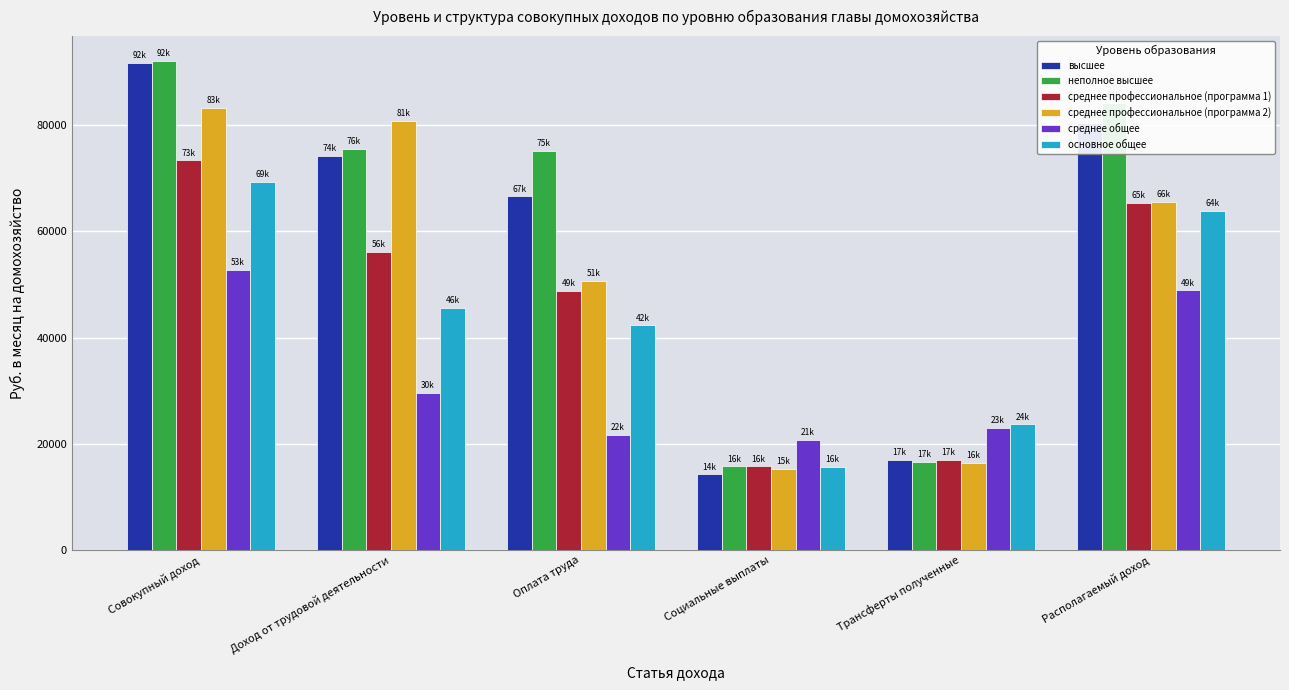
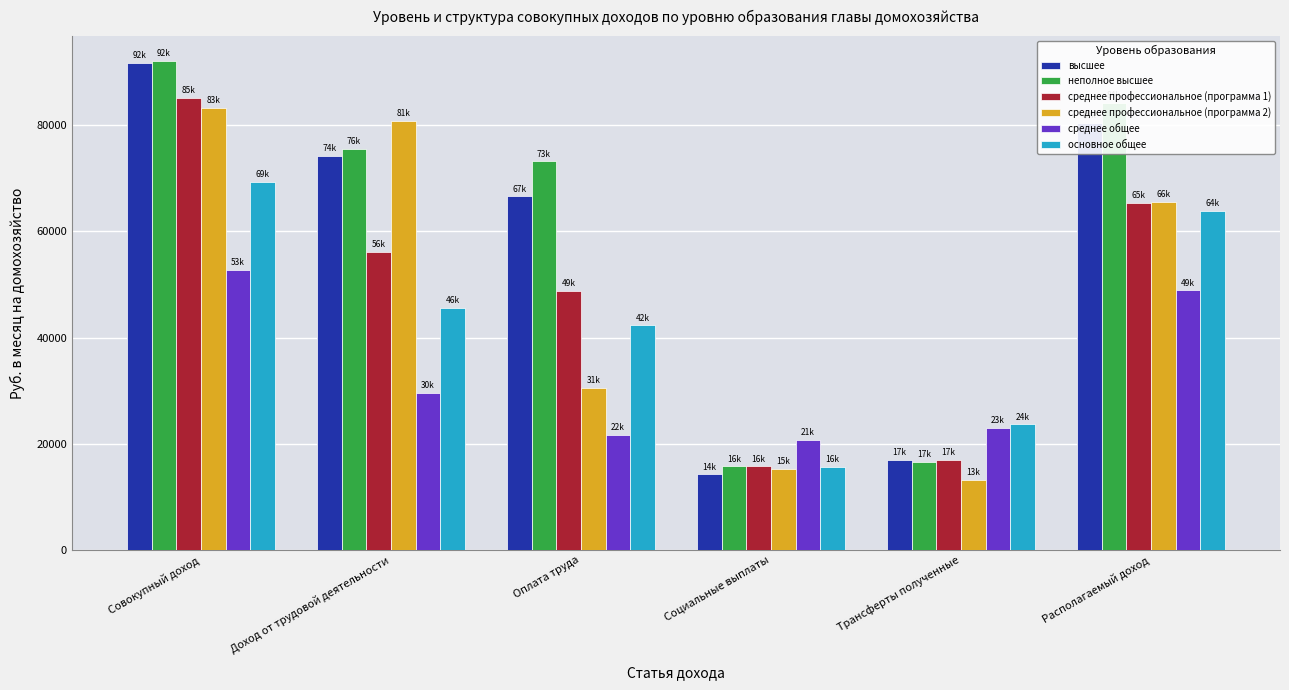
  {
    "высшее": {
      "Совокупный доход": "92k",
      "Доход от трудовой деятельности": "74k",
      "Оплата труда": "67k",
      "Социальные выплаты": "14k",
      "Трансферты полученные": "17k"
    },
    "неполное высшее": {
      "Совокупный доход": "92k",
      "Доход от трудовой деятельности": "76k",
-     "Оплата труда": "75k",
+     "Оплата труда": "73k",
      "Социальные выплаты": "16k",
      "Трансферты полученные": "17k"
    },
    "среднее профессиональное (программа 1)": {
-     "Совокупный доход": "73k",
+     "Совокупный доход": "85k",
      "Доход от трудовой деятельности": "56k",
      "Оплата труда": "49k",
      "Социальные выплаты": "16k",
      "Трансферты полученные": "17k",
      "Располагаемый доход": "65k"
    },
    "среднее профессиональное (программа 2)": {
      "Совокупный доход": "83k",
      "Доход от трудовой деятельности": "81k",
-     "Оплата труда": "51k",
+     "Оплата труда": "31k",
      "Социальные выплаты": "15k",
-     "Трансферты полученные": "16k",
+     "Трансферты полученные": "13k",
      "Располагаемый доход": "66k"
    },
    "среднее общее": {
      "Совокупный доход": "53k",
      "Доход от трудовой деятельности": "30k",
      "Оплата труда": "22k",
      "Социальные выплаты": "21k",
      "Трансферты полученные": "23k",
      "Располагаемый доход": "49k"
    },
    "основное общее": {
      "Совокупный доход": "69k",
      "Доход от трудовой деятельности": "46k",
      "Оплата труда": "42k",
      "Социальные выплаты": "16k",
      "Трансферты полученные": "24k",
      "Располагаемый доход": "64k"
    }
  }
